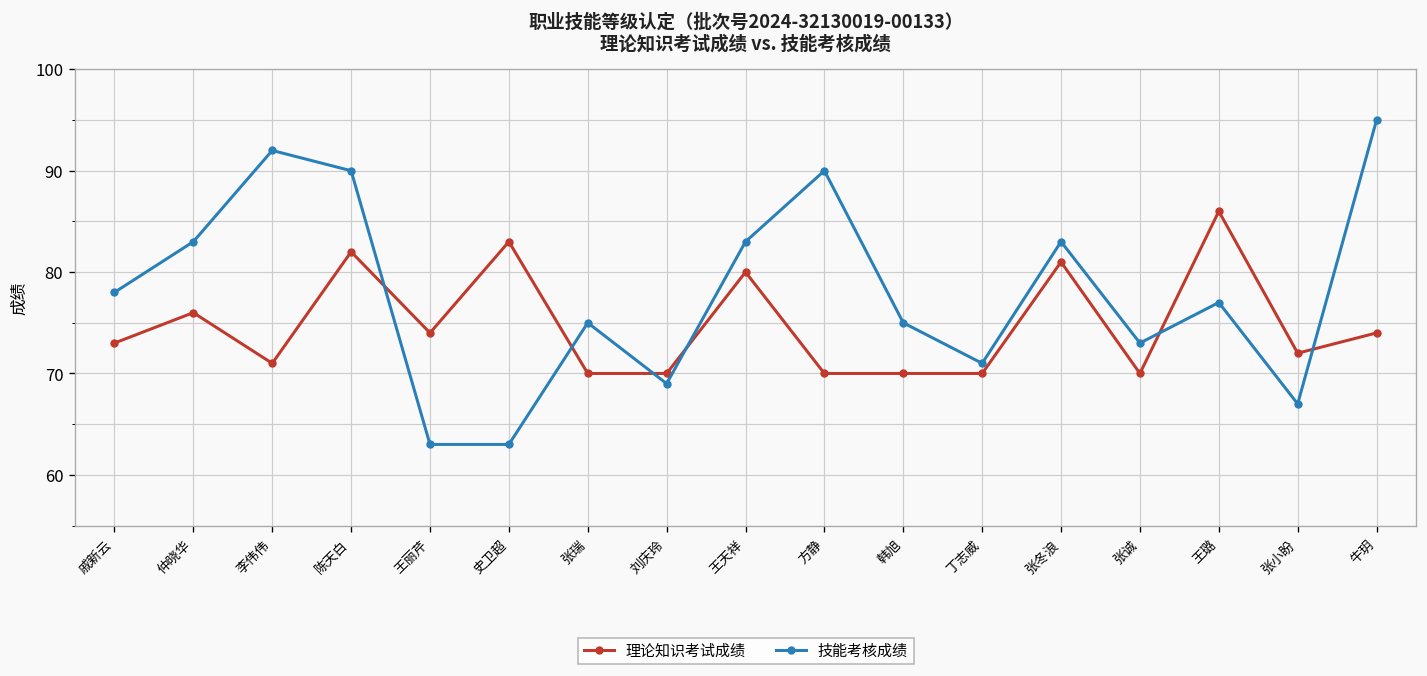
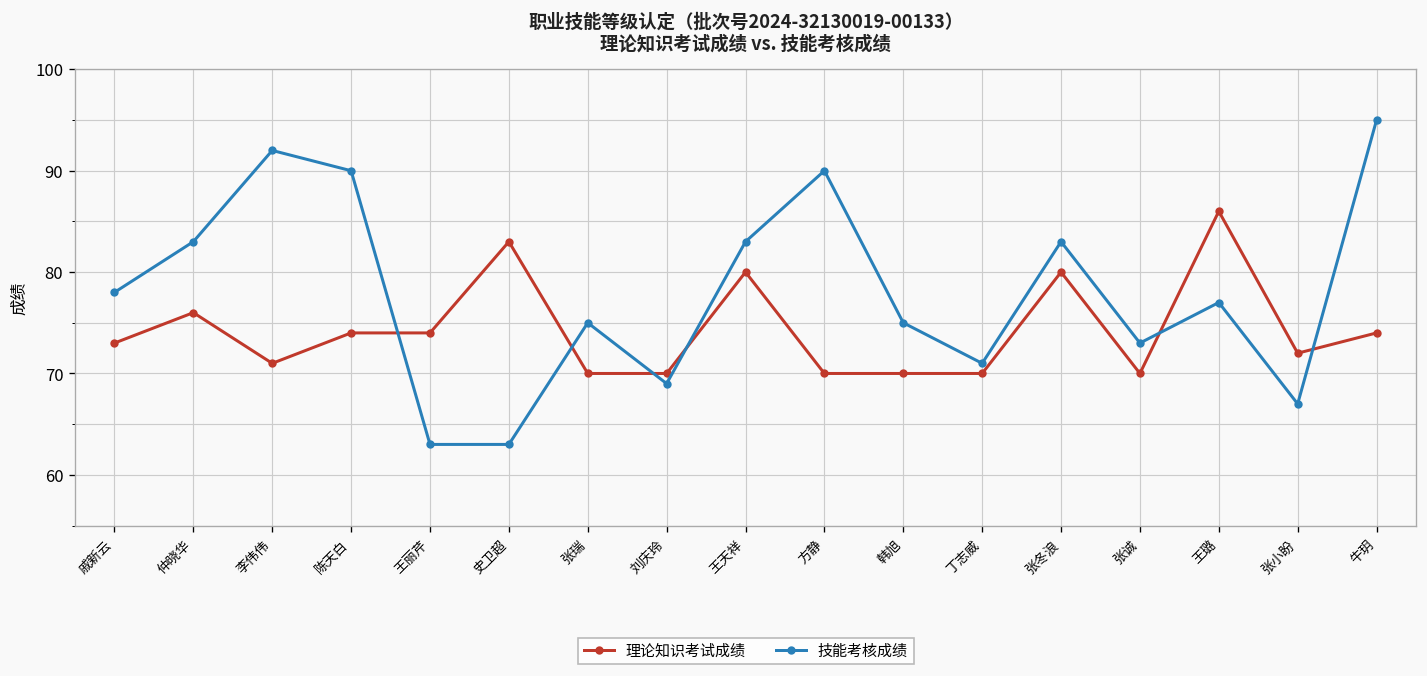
  {
    "理论知识考试成绩": {
      "戚新云": 73,
      "仲晓华": 76,
      "李伟伟": 71,
-     "陈天白": 82,
+     "陈天白": 74,
      "王丽芹": 74,
      "史卫超": 83,
      "张瑞": 70,
      "刘庆玲": 70,
      "王天祥": 80,
      "方静": 70,
      "韩旭": 70,
      "丁志威": 70,
-     "张冬浪": 81,
+     "张冬浪": 80,
      "张诚": 70,
      "王璐": 86,
      "张小盼": 72,
      "牛玥": 74
    },
    "技能考核成绩": {
      "戚新云": 78,
      "仲晓华": 83,
      "李伟伟": 92,
      "陈天白": 90,
      "王丽芹": 63,
      "史卫超": 63,
      "张瑞": 75,
      "刘庆玲": 69,
      "王天祥": 83,
      "方静": 90,
      "韩旭": 75,
      "丁志威": 71,
      "张冬浪": 83,
      "张诚": 73,
      "王璐": 77,
      "张小盼": 67,
      "牛玥": 95
    }
  }
